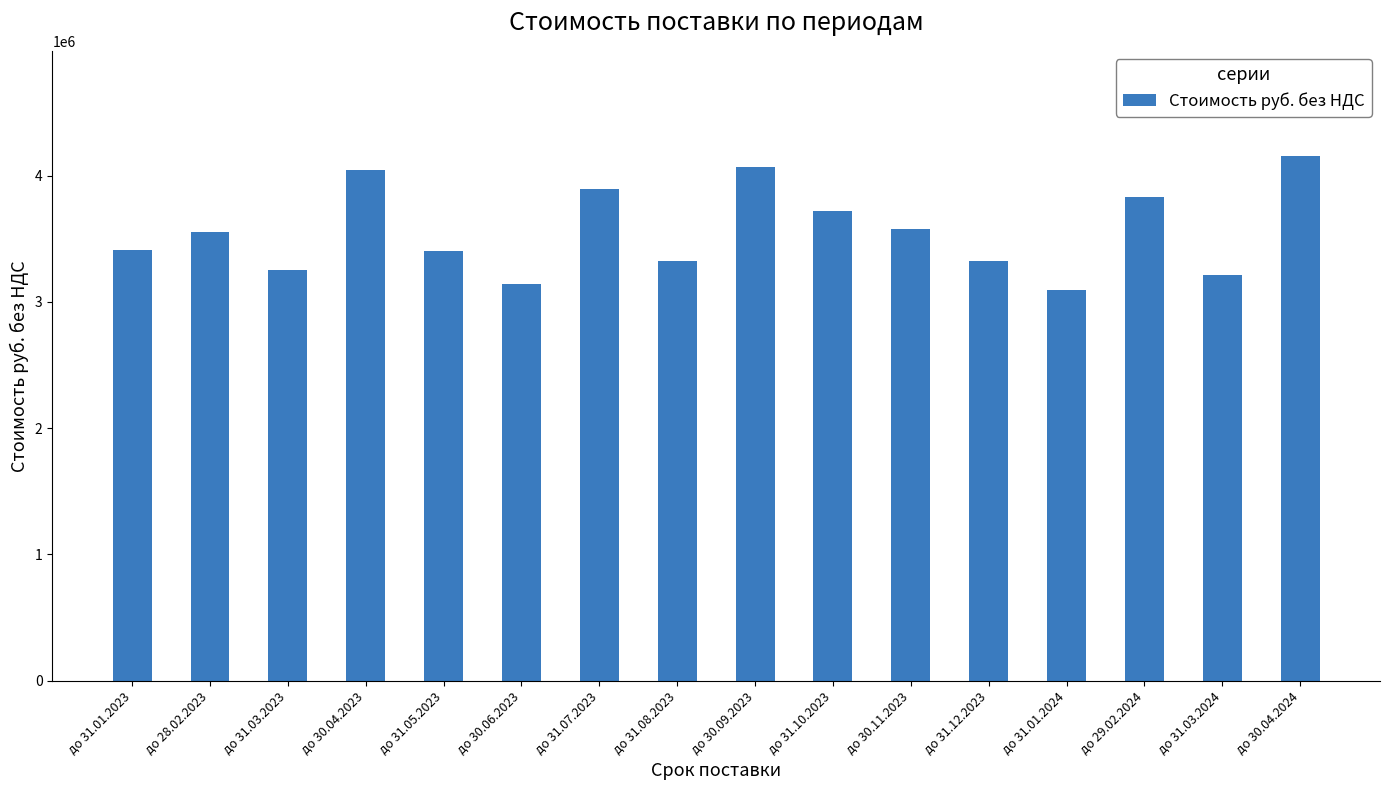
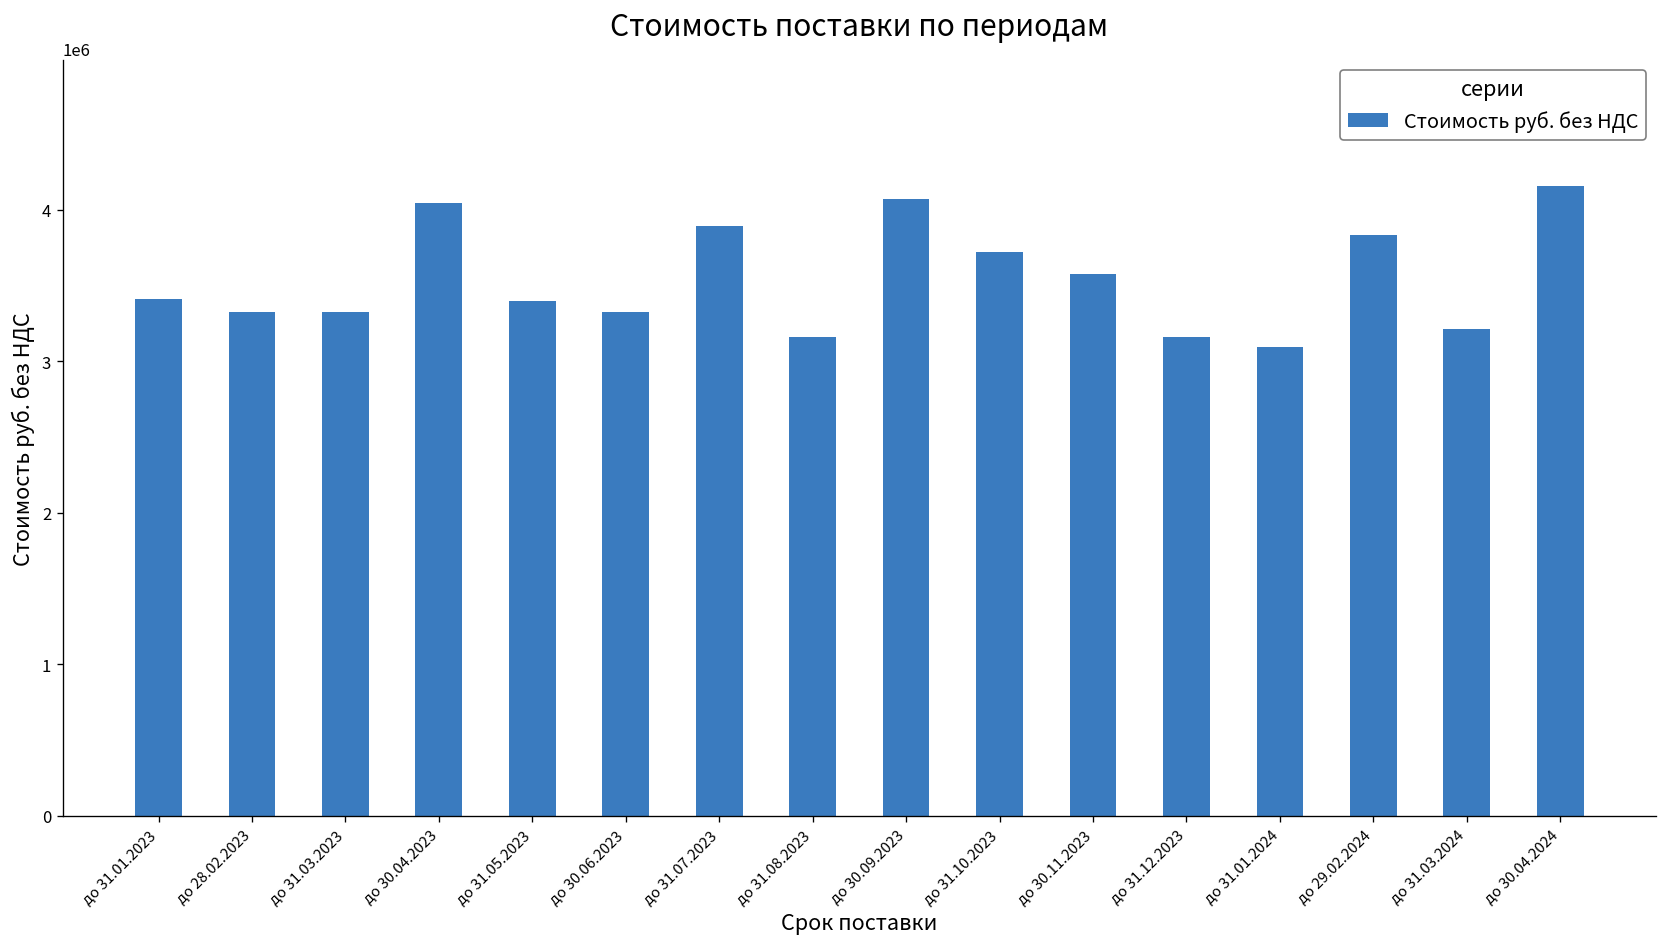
  {
    "до 31.01.2023": 3410000,
-   "до 28.02.2023": 3550000,
-   "до 31.03.2023": 3250000,
+   "до 28.02.2023": 3330000,
+   "до 31.03.2023": 3330000,
    "до 30.04.2023": 4050000,
    "до 31.05.2023": 3400000,
-   "до 30.06.2023": 3140000,
+   "до 30.06.2023": 3330000,
    "до 31.07.2023": 3890000,
-   "до 31.08.2023": 3330000,
+   "до 31.08.2023": 3160000,
    "до 30.09.2023": 4070000,
    "до 31.10.2023": 3720000,
    "до 30.11.2023": 3580000,
-   "до 31.12.2023": 3330000,
+   "до 31.12.2023": 3160000,
    "до 31.01.2024": 3100000,
    "до 29.02.2024": 3830000,
    "до 31.03.2024": 3220000,
    "до 30.04.2024": 4160000
  }
